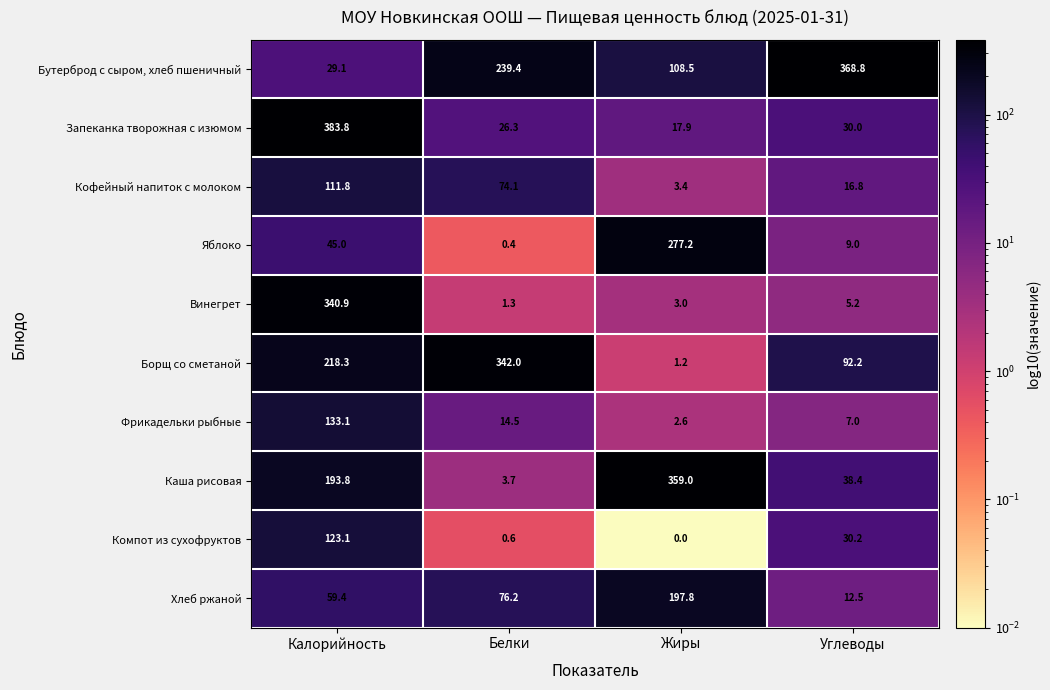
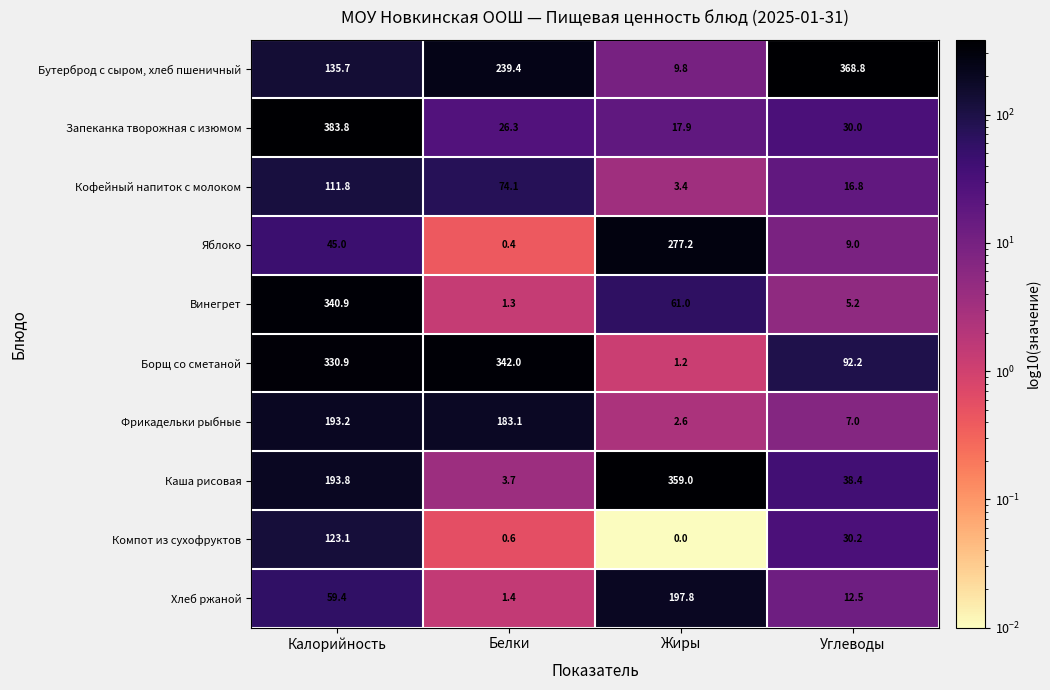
  {
    "Бутерброд с сыром, хлеб пшеничный": {
-     "Калорийность": 29.1,
+     "Калорийность": 135.7,
      "Белки": 239.4,
-     "Жиры": 108.5,
+     "Жиры": 9.8,
      "Углеводы": 368.8
    },
    "Запеканка творожная с изюмом": {
      "Калорийность": 383.8,
      "Белки": 26.3,
      "Жиры": 17.9,
      "Углеводы": 30.0
    },
    "Кофейный напиток с молоком": {
      "Калорийность": 111.8,
      "Белки": 74.1,
      "Жиры": 3.4,
      "Углеводы": 16.8
    },
    "Яблоко": {
      "Калорийность": 45.0,
      "Белки": 0.4,
      "Жиры": 277.2,
      "Углеводы": 9.0
    },
    "Винегрет": {
      "Калорийность": 340.9,
      "Белки": 1.3,
-     "Жиры": 3.0,
+     "Жиры": 61.0,
      "Углеводы": 5.2
    },
    "Борщ со сметаной": {
-     "Калорийность": 218.3,
+     "Калорийность": 330.9,
      "Белки": 342.0,
      "Жиры": 1.2,
      "Углеводы": 92.2
    },
    "Фрикадельки рыбные": {
-     "Калорийность": 133.1,
-     "Белки": 14.5,
+     "Калорийность": 193.2,
+     "Белки": 183.1,
      "Жиры": 2.6,
      "Углеводы": 7.0
    },
    "Каша рисовая": {
      "Калорийность": 193.8,
      "Белки": 3.7,
      "Жиры": 359.0,
      "Углеводы": 38.4
    },
    "Компот из сухофруктов": {
      "Калорийность": 123.1,
      "Белки": 0.6,
      "Жиры": 0.0,
      "Углеводы": 30.2
    },
    "Хлеб ржаной": {
      "Калорийность": 59.4,
-     "Белки": 76.2,
+     "Белки": 1.4,
      "Жиры": 197.8,
      "Углеводы": 12.5
    }
  }
